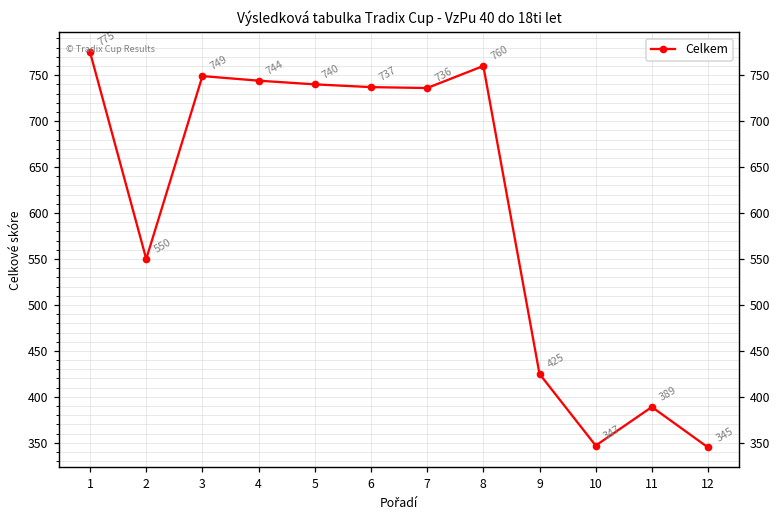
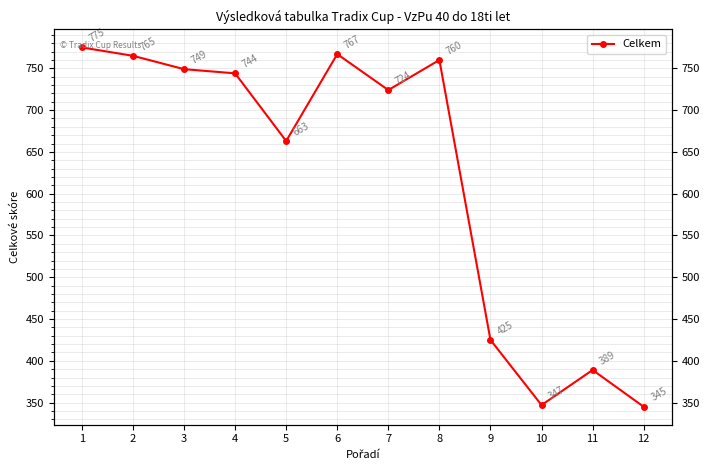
  {
-   "2": 550,
+   "2": 765,
    "3": 749,
    "4": 744,
-   "5": 740,
-   "6": 737,
-   "7": 736,
+   "5": 663,
+   "6": 767,
+   "7": 724,
    "8": 760,
    "9": 425,
    "10": 347,
    "11": 389,
    "12": 345
  }
